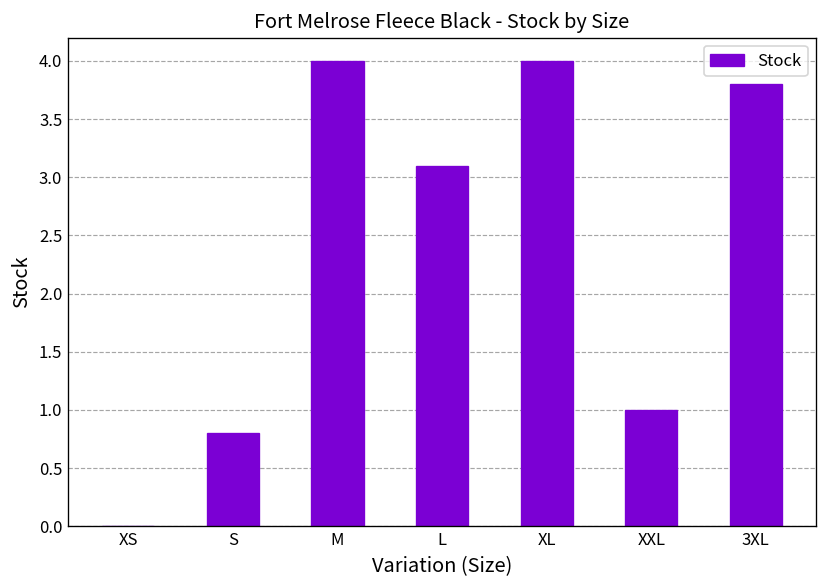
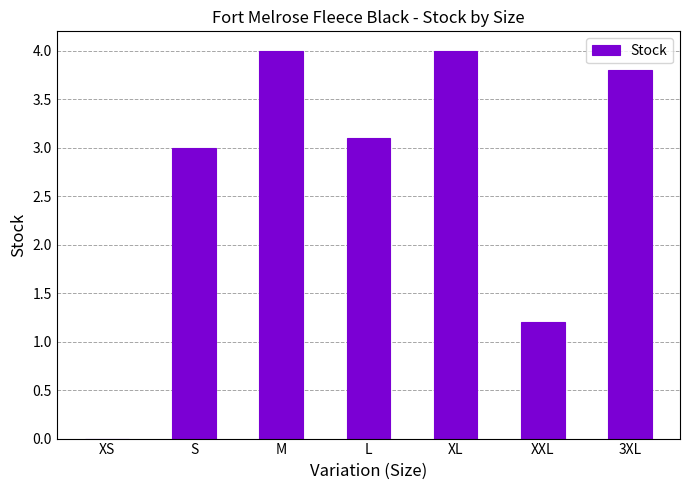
  {
    "XS": 0.0,
-   "S": 0.8,
+   "S": 3.0,
    "M": 4.0,
    "L": 3.1,
    "XL": 4.0,
-   "XXL": 1.0,
+   "XXL": 1.2,
    "3XL": 3.8
  }
